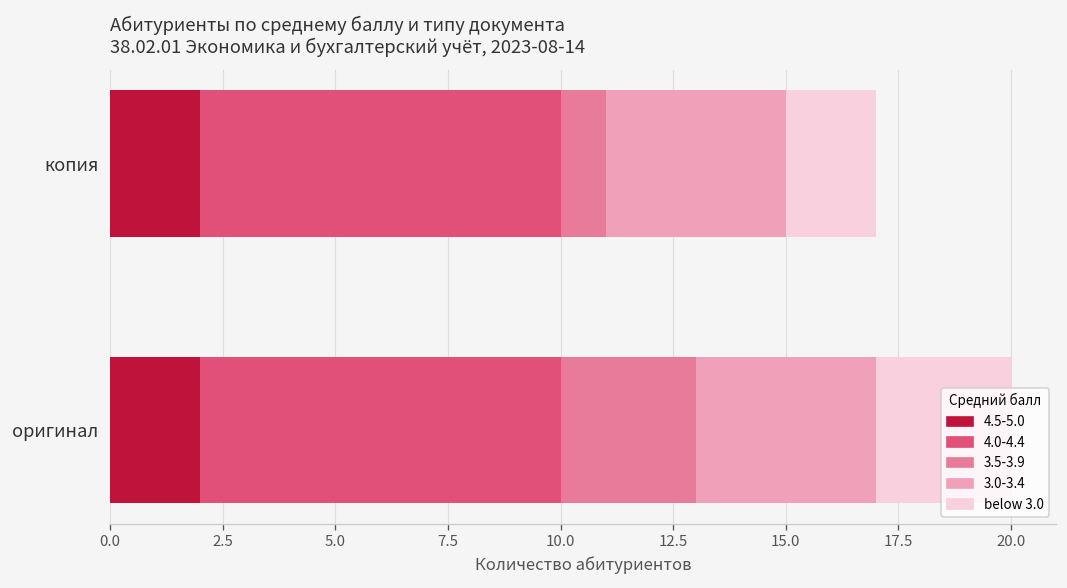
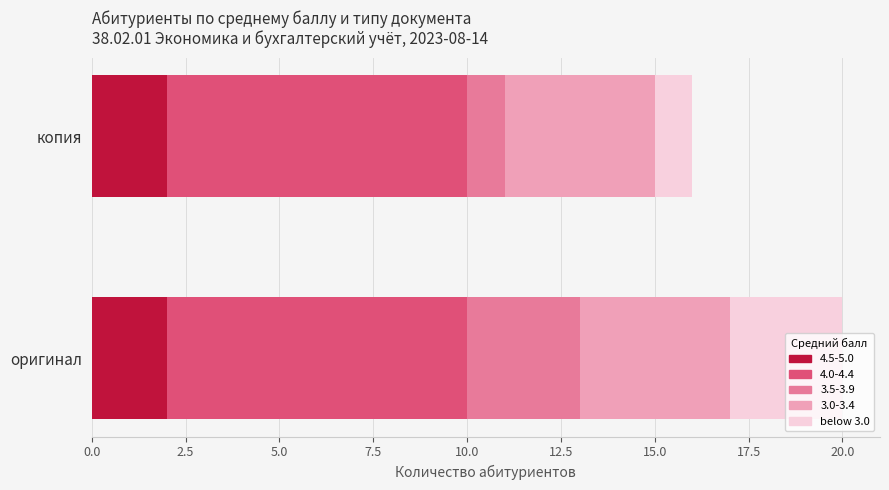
  {
    "4.5-5.0": {
      "копия": 2,
      "оригинал": 2
    },
    "below 3.0": {
-     "копия": 2
+     "копия": 1
    }
  }
